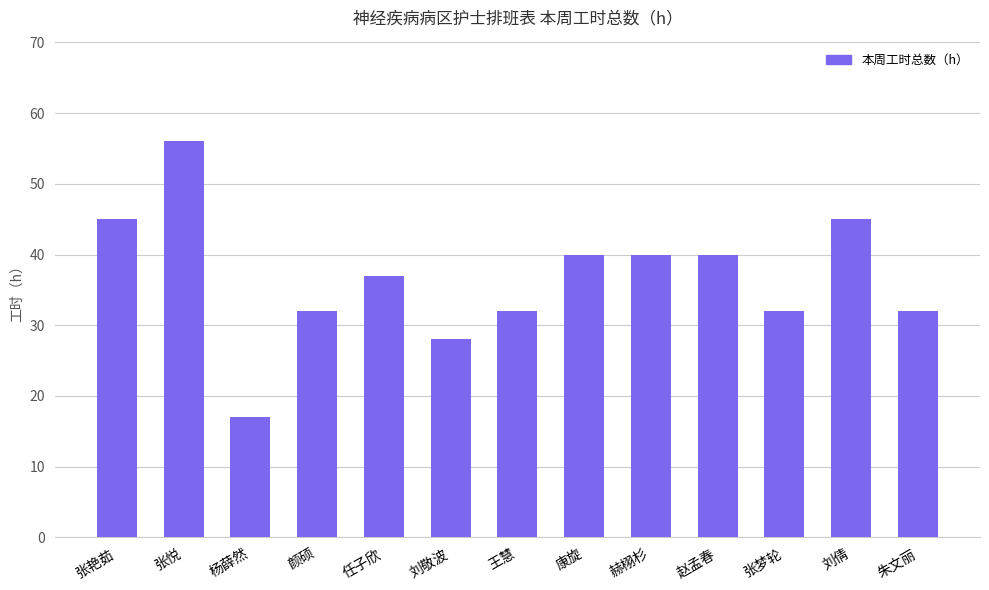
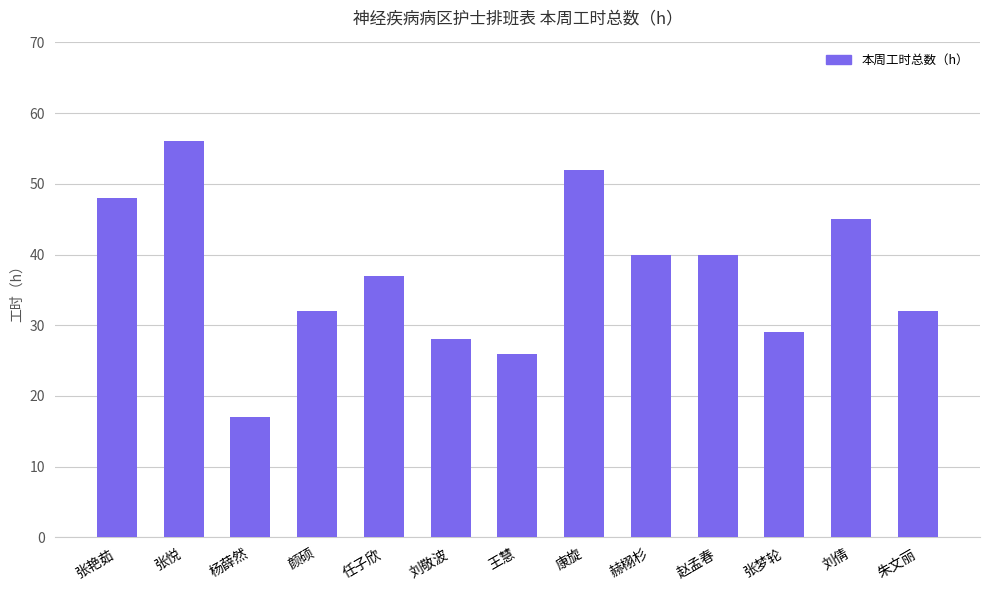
  {
-   "张艳茹": 45,
+   "张艳茹": 48,
    "张悦": 56,
    "杨薛然": 17,
    "颜硕": 32,
    "任子欣": 37,
    "刘敬波": 28,
-   "王慧": 32,
-   "康旋": 40,
+   "王慧": 26,
+   "康旋": 52,
    "赫栩杉": 40,
    "赵孟春": 40,
-   "张梦轮": 32,
+   "张梦轮": 29,
    "刘倩": 45,
    "朱文丽": 32
  }
